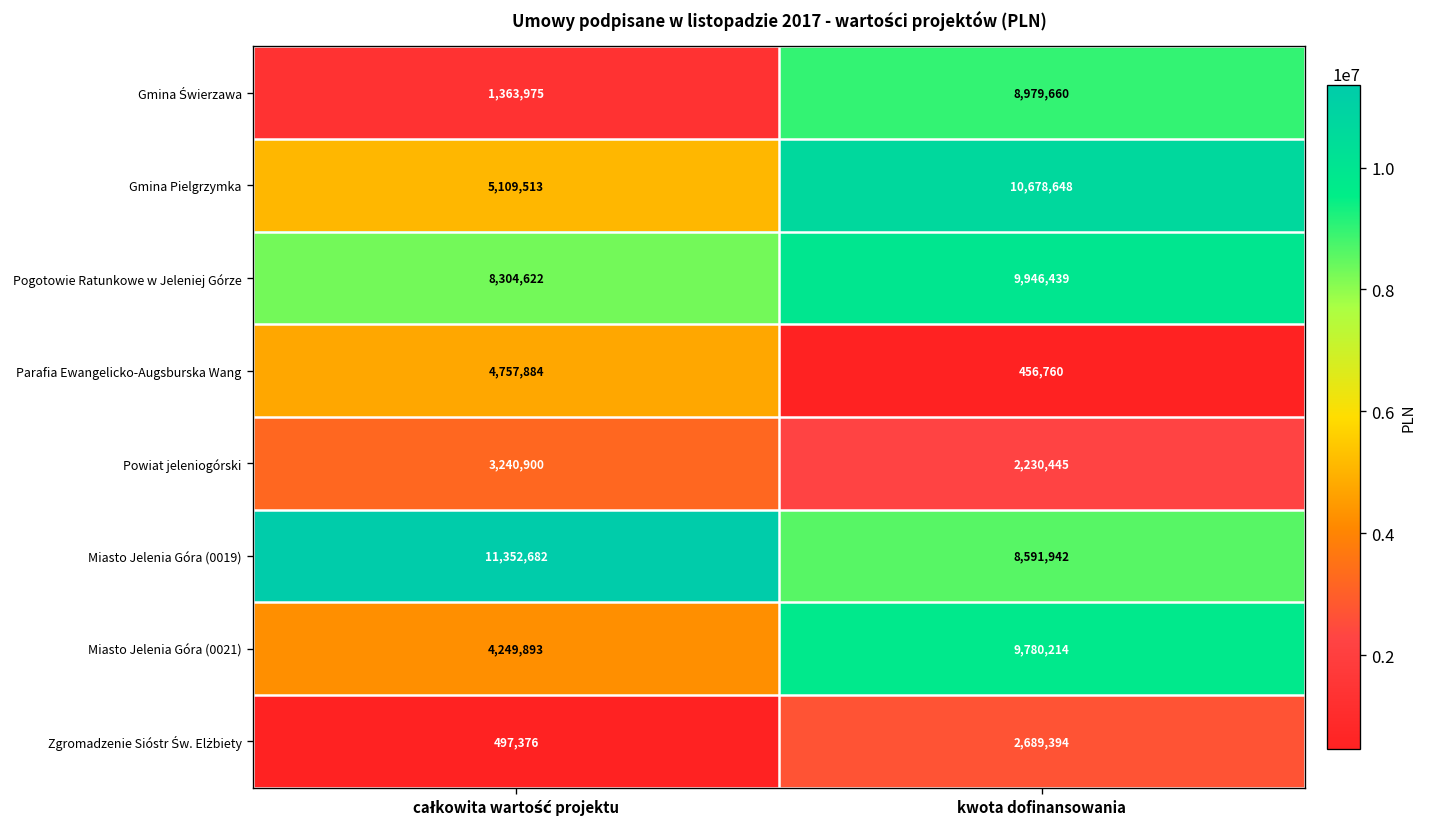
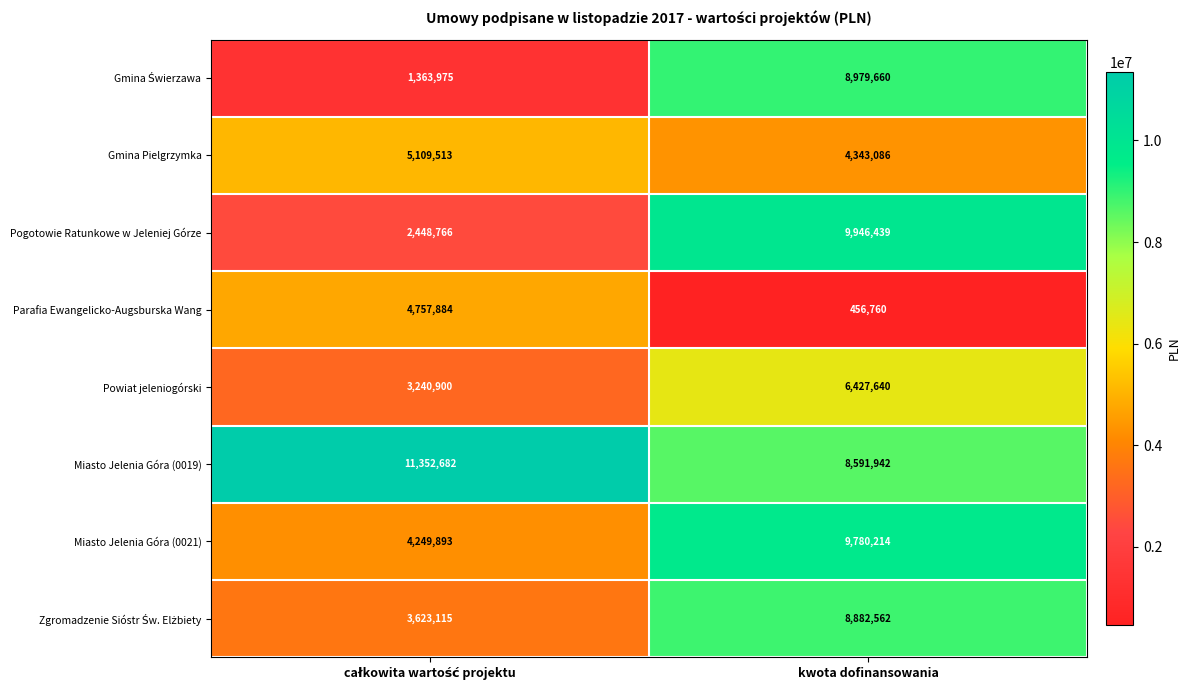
  {
    "Gmina Świerzawa": {
      "całkowita wartość projektu": "1,363,975",
      "kwota dofinansowania": "8,979,660"
    },
    "Gmina Pielgrzymka": {
      "całkowita wartość projektu": "5,109,513",
-     "kwota dofinansowania": "10,678,648"
+     "kwota dofinansowania": "4,343,086"
    },
    "Pogotowie Ratunkowe w Jeleniej Górze": {
-     "całkowita wartość projektu": "8,304,622",
+     "całkowita wartość projektu": "2,448,766",
      "kwota dofinansowania": "9,946,439"
    },
    "Parafia Ewangelicko-Augsburska Wang": {
      "całkowita wartość projektu": "4,757,884",
      "kwota dofinansowania": "456,760"
    },
    "Powiat jeleniogórski": {
      "całkowita wartość projektu": "3,240,900",
-     "kwota dofinansowania": "2,230,445"
+     "kwota dofinansowania": "6,427,640"
    },
    "Miasto Jelenia Góra (0019)": {
      "całkowita wartość projektu": "11,352,682",
      "kwota dofinansowania": "8,591,942"
    },
    "Miasto Jelenia Góra (0021)": {
      "całkowita wartość projektu": "4,249,893",
      "kwota dofinansowania": "9,780,214"
    },
    "Zgromadzenie Sióstr Św. Elżbiety": {
-     "całkowita wartość projektu": "497,376",
-     "kwota dofinansowania": "2,689,394"
+     "całkowita wartość projektu": "3,623,115",
+     "kwota dofinansowania": "8,882,562"
    }
  }
